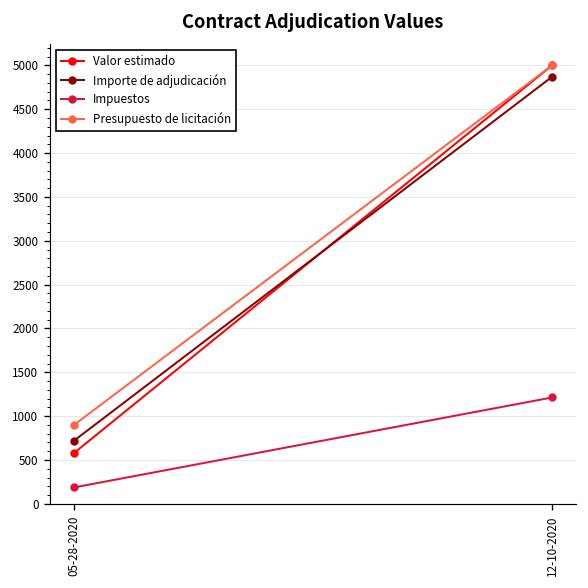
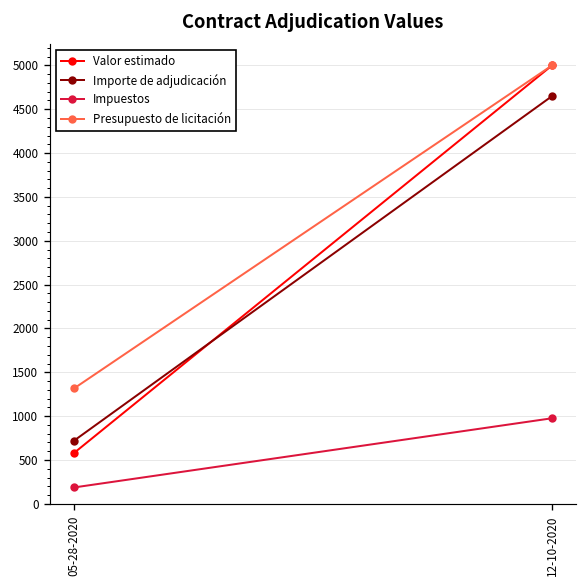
  {
    "Valor estimado": {
      "05-28-2020": 600
    },
    "Importe de adjudicación": {
      "05-28-2020": 700,
-     "12-10-2020": 4900
+     "12-10-2020": 4700
    },
    "Impuestos": {
      "05-28-2020": 200,
-     "12-10-2020": 1200
+     "12-10-2020": 1000
    },
    "Presupuesto de licitación": {
-     "05-28-2020": 900
+     "05-28-2020": 1300
    }
  }
